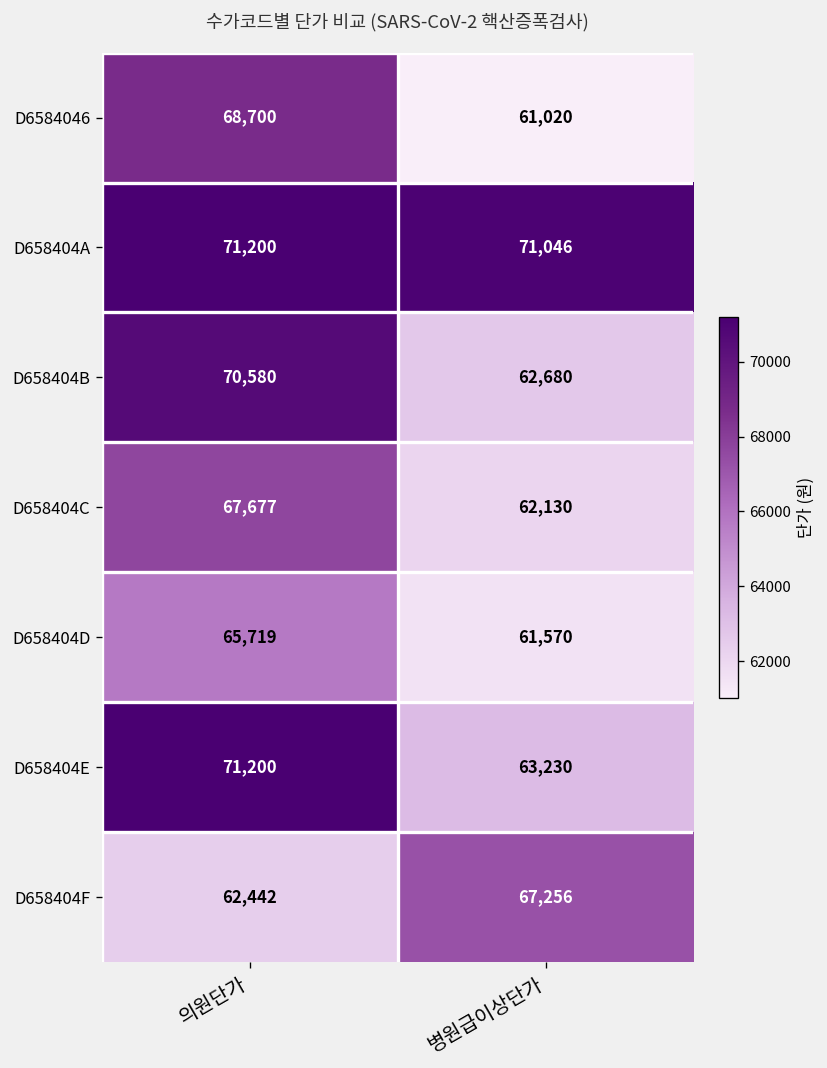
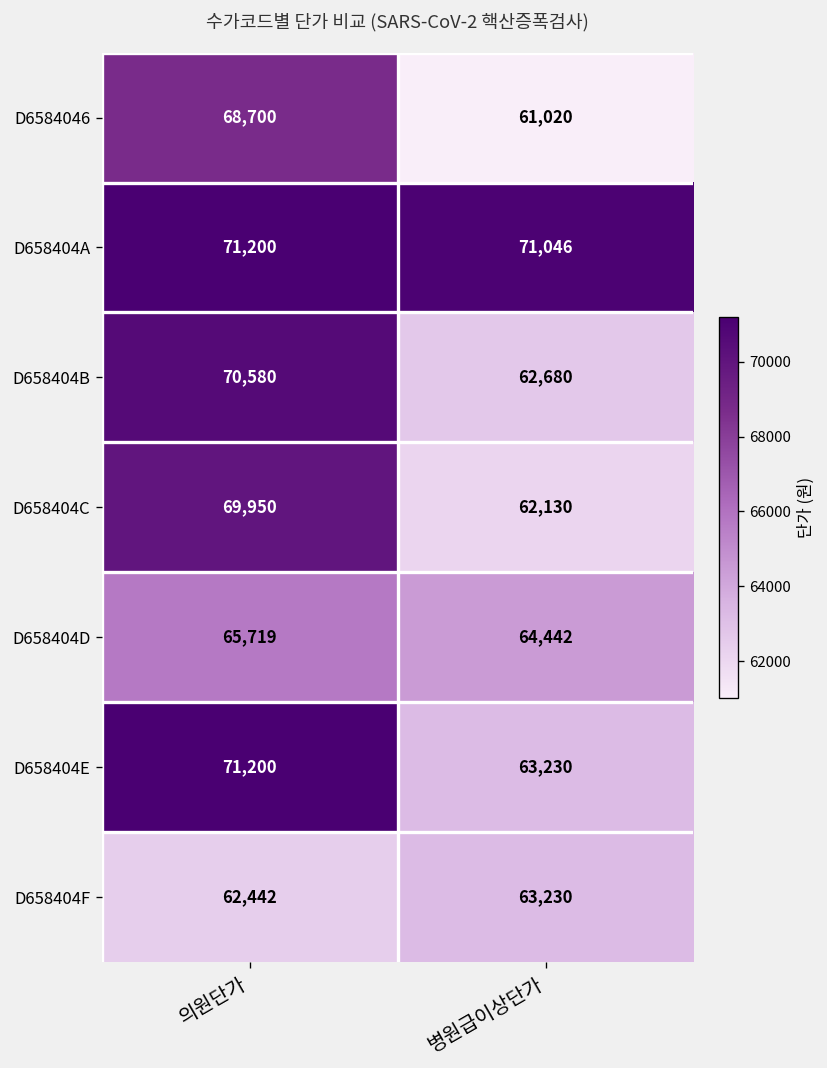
  {
    "D6584046": {
      "의원단가": "68,700",
      "병원급이상단가": "61,020"
    },
    "D658404A": {
      "의원단가": "71,200",
      "병원급이상단가": "71,046"
    },
    "D658404B": {
      "의원단가": "70,580",
      "병원급이상단가": "62,680"
    },
    "D658404C": {
-     "의원단가": "67,677",
+     "의원단가": "69,950",
      "병원급이상단가": "62,130"
    },
    "D658404D": {
      "의원단가": "65,719",
-     "병원급이상단가": "61,570"
+     "병원급이상단가": "64,442"
    },
    "D658404E": {
      "의원단가": "71,200",
      "병원급이상단가": "63,230"
    },
    "D658404F": {
      "의원단가": "62,442",
-     "병원급이상단가": "67,256"
+     "병원급이상단가": "63,230"
    }
  }
